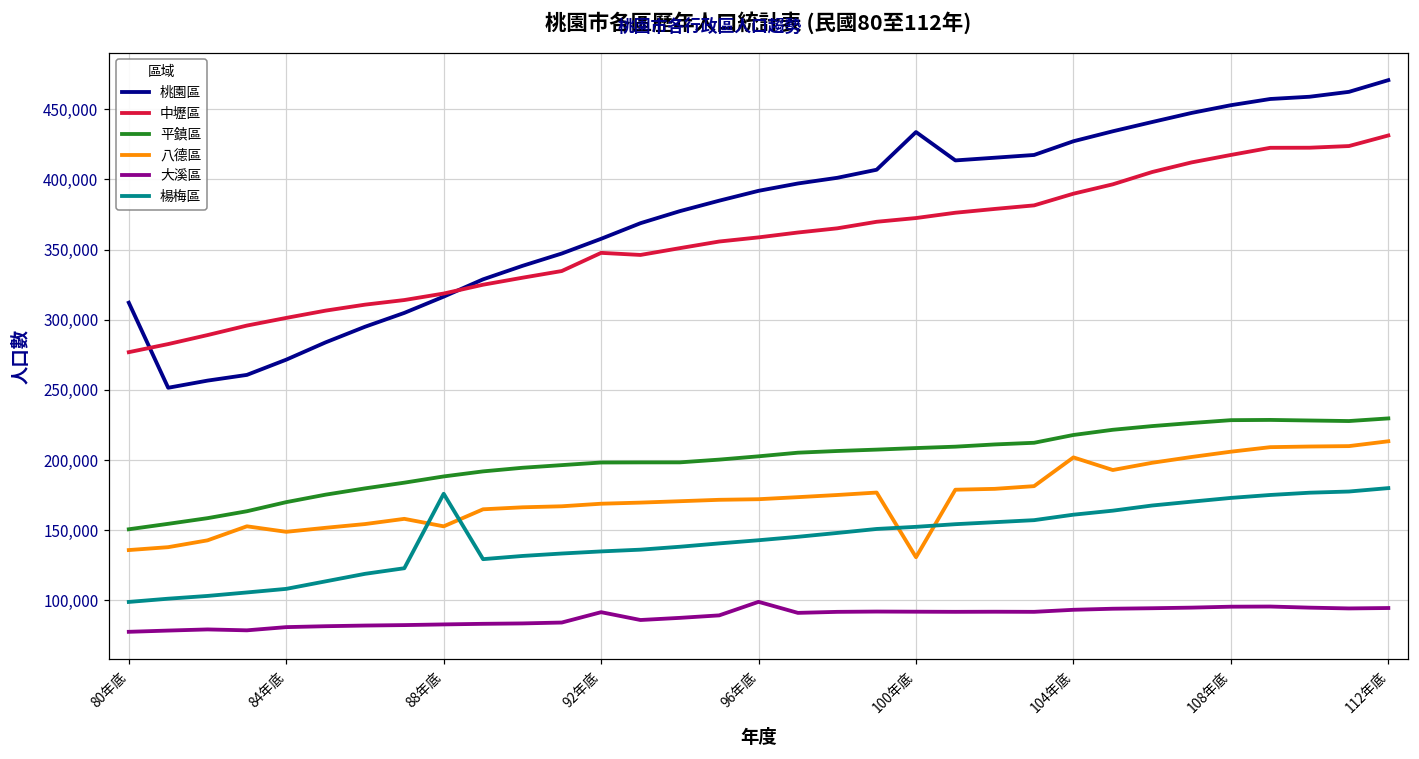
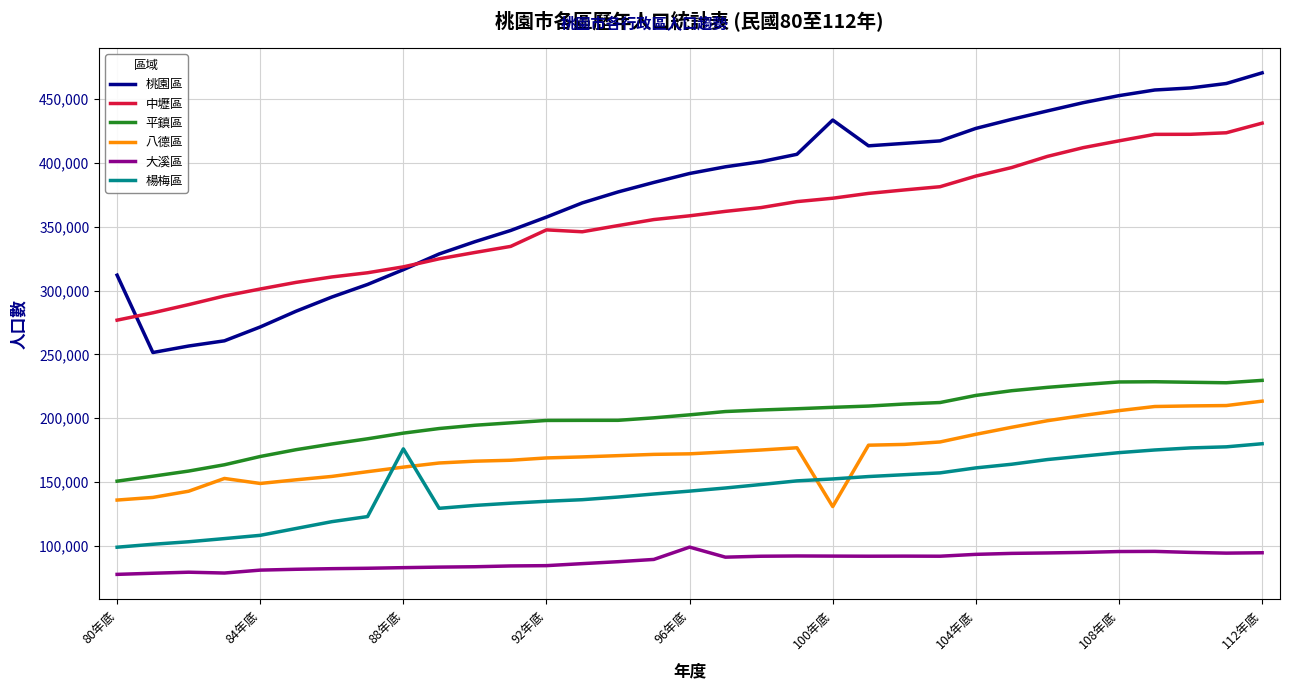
  {
    "桃園區": {
      "80年底": "312,000",
      "84年底": "272,000",
      "88年底": "316,000",
      "92年底": "358,000",
      "96年底": "392,000",
      "100年底": "434,000",
      "104年底": "427,000",
      "108年底": "453,000",
      "112年底": "471,000"
    },
    "中壢區": {
      "80年底": "277,000",
      "84年底": "301,000",
      "88年底": "319,000",
      "92年底": "348,000",
      "96年底": "359,000",
      "100年底": "372,000",
      "104年底": "390,000",
      "108年底": "417,000",
      "112年底": "431,000"
    },
    "平鎮區": {
      "80年底": "151,000",
      "84年底": "170,000",
      "88年底": "188,000",
      "92年底": "198,000",
      "96年底": "203,000",
      "100年底": "209,000",
      "104年底": "218,000",
      "108年底": "228,000",
      "112年底": "230,000"
    },
    "八德區": {
      "80年底": "136,000",
      "84年底": "149,000",
-     "88年底": "153,000",
+     "88年底": "162,000",
      "92年底": "169,000",
      "96年底": "172,000",
      "100年底": "131,000",
-     "104年底": "202,000",
+     "104年底": "187,000",
      "108年底": "206,000",
      "112年底": "213,000"
    },
    "大溪區": {
      "80年底": "78,000",
      "84年底": "81,000",
      "88年底": "83,000",
-     "92年底": "92,000",
+     "92年底": "84,000",
      "96年底": "99,000",
      "100年底": "92,000",
      "104年底": "93,000",
      "108年底": "96,000",
      "112年底": "95,000"
    },
    "楊梅區": {
      "80年底": "99,000",
      "84年底": "108,000",
      "88年底": "176,000",
      "92年底": "135,000",
      "96年底": "143,000",
      "100年底": "152,000",
      "104年底": "161,000",
      "108年底": "173,000",
      "112年底": "180,000"
    }
  }
